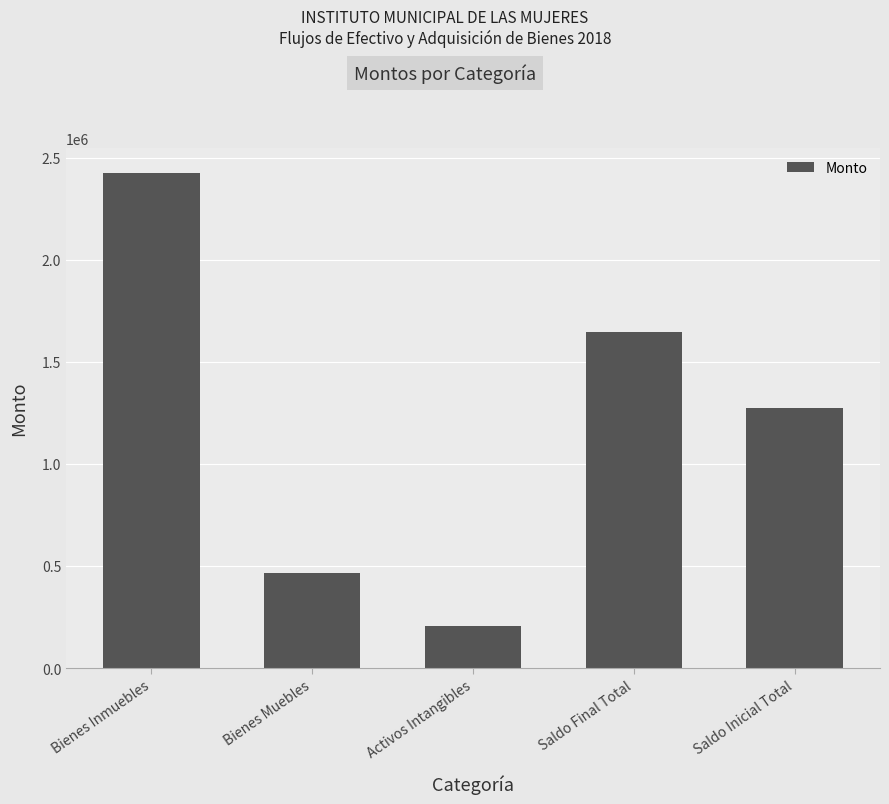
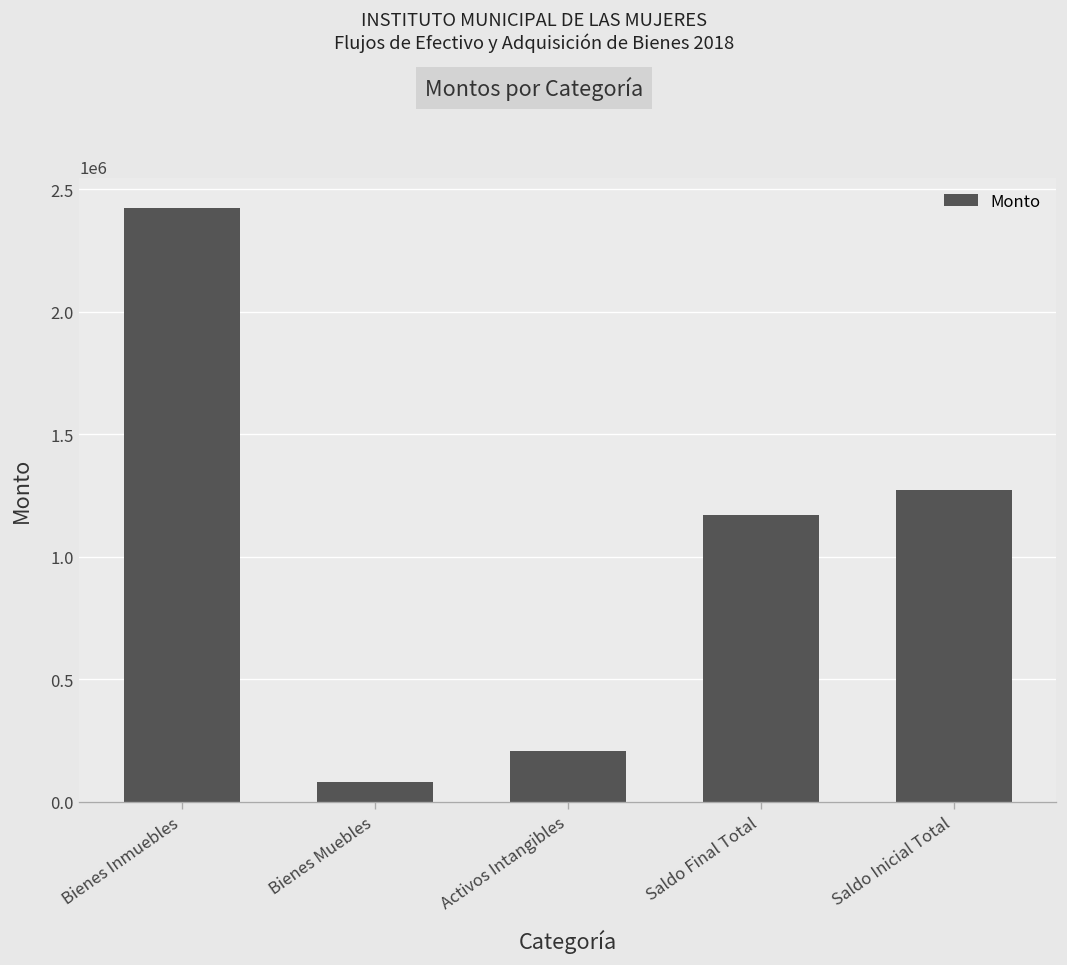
  {
    "Bienes Inmuebles": 2430000,
-   "Bienes Muebles": 470000,
+   "Bienes Muebles": 80000,
    "Activos Intangibles": 210000,
-   "Saldo Final Total": 1650000,
+   "Saldo Final Total": 1170000,
    "Saldo Inicial Total": 1270000
  }
